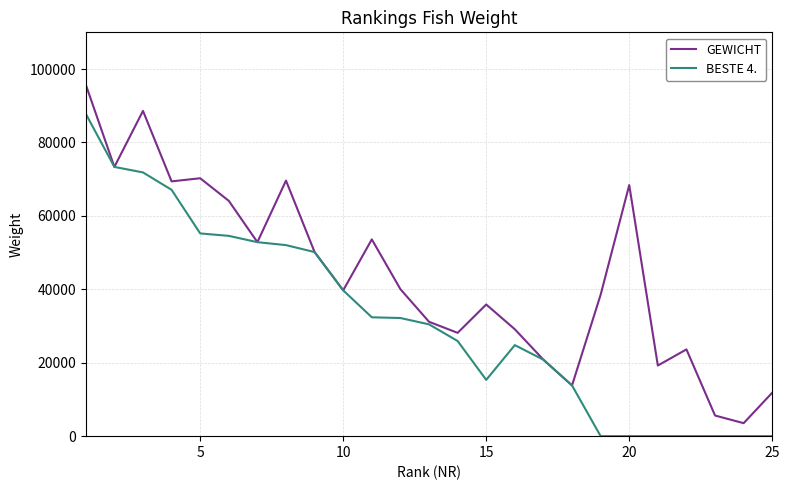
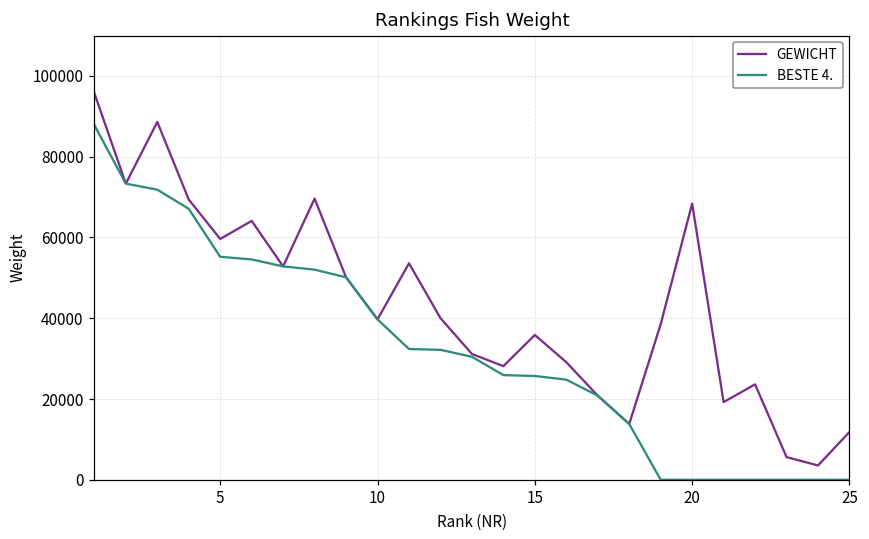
  {
    "GEWICHT": {
-     "5": 70000,
+     "5": 60000,
      "15": 36000,
      "20": 68000,
      "25": 12000
    },
    "BESTE 4.": {
      "5": 55000,
-     "15": 15000,
+     "15": 26000,
      "20": 0,
      "25": 0
    }
  }
